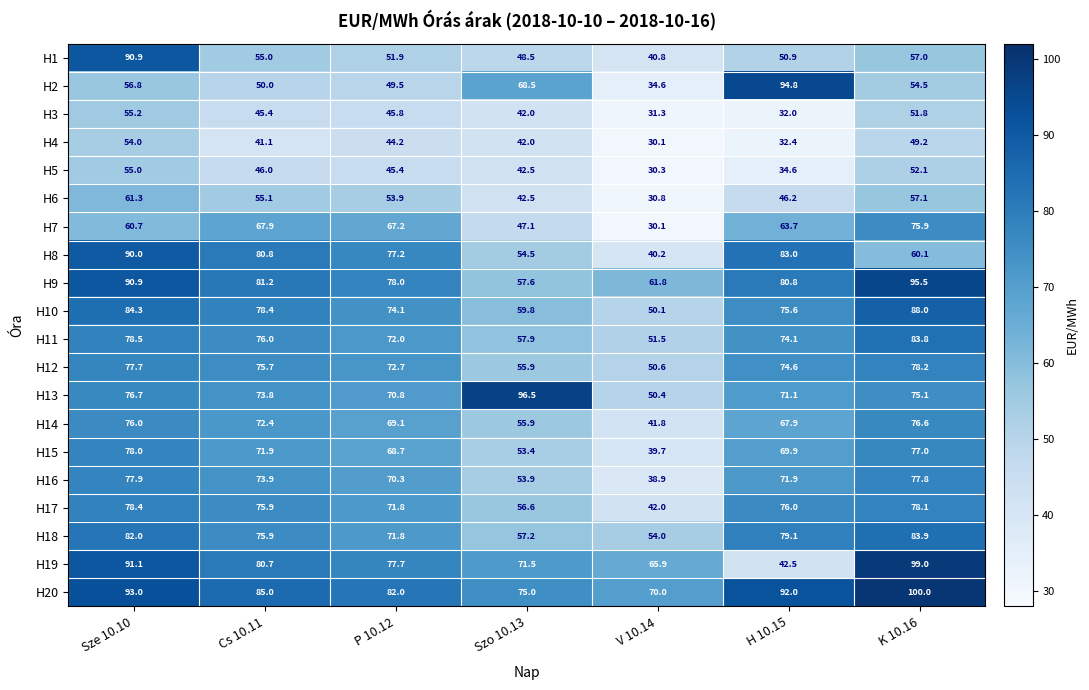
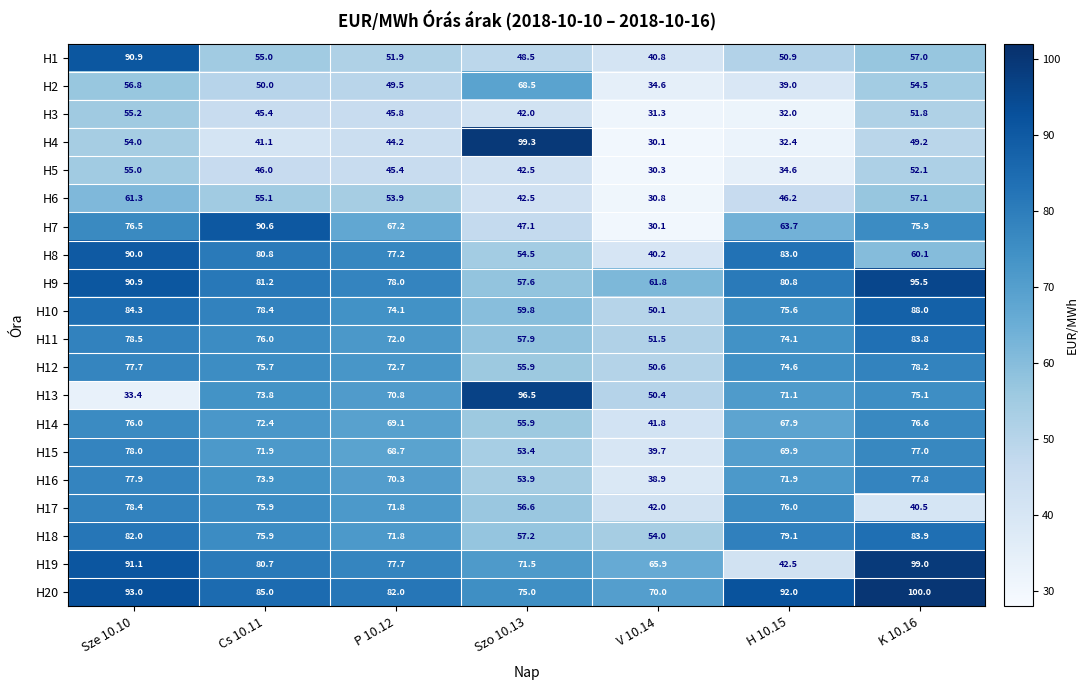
  {
    "H1": {
      "Sze 10.10": 90.9,
      "Cs 10.11": 55.0,
      "P 10.12": 51.9,
      "Szo 10.13": 48.5,
      "V 10.14": 40.8,
      "H 10.15": 50.9,
      "K 10.16": 57.0
    },
    "H2": {
      "Sze 10.10": 56.8,
      "Cs 10.11": 50.0,
      "P 10.12": 49.5,
      "Szo 10.13": 68.5,
      "V 10.14": 34.6,
-     "H 10.15": 94.8,
+     "H 10.15": 39.0,
      "K 10.16": 54.5
    },
    "H3": {
      "Sze 10.10": 55.2,
      "Cs 10.11": 45.4,
      "P 10.12": 45.8,
      "Szo 10.13": 42.0,
      "V 10.14": 31.3,
      "H 10.15": 32.0,
      "K 10.16": 51.8
    },
    "H4": {
      "Sze 10.10": 54.0,
      "Cs 10.11": 41.1,
      "P 10.12": 44.2,
-     "Szo 10.13": 42.0,
+     "Szo 10.13": 99.3,
      "V 10.14": 30.1,
      "H 10.15": 32.4,
      "K 10.16": 49.2
    },
    "H5": {
      "Sze 10.10": 55.0,
      "Cs 10.11": 46.0,
      "P 10.12": 45.4,
      "Szo 10.13": 42.5,
      "V 10.14": 30.3,
      "H 10.15": 34.6,
      "K 10.16": 52.1
    },
    "H6": {
      "Sze 10.10": 61.3,
      "Cs 10.11": 55.1,
      "P 10.12": 53.9,
      "Szo 10.13": 42.5,
      "V 10.14": 30.8,
      "H 10.15": 46.2,
      "K 10.16": 57.1
    },
    "H7": {
-     "Sze 10.10": 60.7,
-     "Cs 10.11": 67.9,
+     "Sze 10.10": 76.5,
+     "Cs 10.11": 90.6,
      "P 10.12": 67.2,
      "Szo 10.13": 47.1,
      "V 10.14": 30.1,
      "H 10.15": 63.7,
      "K 10.16": 75.9
    },
    "H8": {
      "Sze 10.10": 90.0,
      "Cs 10.11": 80.8,
      "P 10.12": 77.2,
      "Szo 10.13": 54.5,
      "V 10.14": 40.2,
      "H 10.15": 83.0,
      "K 10.16": 60.1
    },
    "H9": {
      "Sze 10.10": 90.9,
      "Cs 10.11": 81.2,
      "P 10.12": 78.0,
      "Szo 10.13": 57.6,
      "V 10.14": 61.8,
      "H 10.15": 80.8,
      "K 10.16": 95.5
    },
    "H10": {
      "Sze 10.10": 84.3,
      "Cs 10.11": 78.4,
      "P 10.12": 74.1,
      "Szo 10.13": 59.8,
      "V 10.14": 50.1,
      "H 10.15": 75.6,
      "K 10.16": 88.0
    },
    "H11": {
      "Sze 10.10": 78.5,
      "Cs 10.11": 76.0,
      "P 10.12": 72.0,
      "Szo 10.13": 57.9,
      "V 10.14": 51.5,
      "H 10.15": 74.1,
      "K 10.16": 83.8
    },
    "H12": {
      "Sze 10.10": 77.7,
      "Cs 10.11": 75.7,
      "P 10.12": 72.7,
      "Szo 10.13": 55.9,
      "V 10.14": 50.6,
      "H 10.15": 74.6,
      "K 10.16": 78.2
    },
    "H13": {
-     "Sze 10.10": 76.7,
+     "Sze 10.10": 33.4,
      "Cs 10.11": 73.8,
      "P 10.12": 70.8,
      "Szo 10.13": 96.5,
      "V 10.14": 50.4,
      "H 10.15": 71.1,
      "K 10.16": 75.1
    },
    "H14": {
      "Sze 10.10": 76.0,
      "Cs 10.11": 72.4,
      "P 10.12": 69.1,
      "Szo 10.13": 55.9,
      "V 10.14": 41.8,
      "H 10.15": 67.9,
      "K 10.16": 76.6
    },
    "H15": {
      "Sze 10.10": 78.0,
      "Cs 10.11": 71.9,
      "P 10.12": 68.7,
      "Szo 10.13": 53.4,
      "V 10.14": 39.7,
      "H 10.15": 69.9,
      "K 10.16": 77.0
    },
    "H16": {
      "Sze 10.10": 77.9,
      "Cs 10.11": 73.9,
      "P 10.12": 70.3,
      "Szo 10.13": 53.9,
      "V 10.14": 38.9,
      "H 10.15": 71.9,
      "K 10.16": 77.8
    },
    "H17": {
      "Sze 10.10": 78.4,
      "Cs 10.11": 75.9,
      "P 10.12": 71.8,
      "Szo 10.13": 56.6,
      "V 10.14": 42.0,
      "H 10.15": 76.0,
-     "K 10.16": 78.1
+     "K 10.16": 40.5
    },
    "H18": {
      "Sze 10.10": 82.0,
      "Cs 10.11": 75.9,
      "P 10.12": 71.8,
      "Szo 10.13": 57.2,
      "V 10.14": 54.0,
      "H 10.15": 79.1,
      "K 10.16": 83.9
    },
    "H19": {
      "Sze 10.10": 91.1,
      "Cs 10.11": 80.7,
      "P 10.12": 77.7,
      "Szo 10.13": 71.5,
      "V 10.14": 65.9,
      "H 10.15": 42.5,
      "K 10.16": 99.0
    },
    "H20": {
      "Sze 10.10": 93.0,
      "Cs 10.11": 85.0,
      "P 10.12": 82.0,
      "Szo 10.13": 75.0,
      "V 10.14": 70.0,
      "H 10.15": 92.0,
      "K 10.16": 100.0
    }
  }
